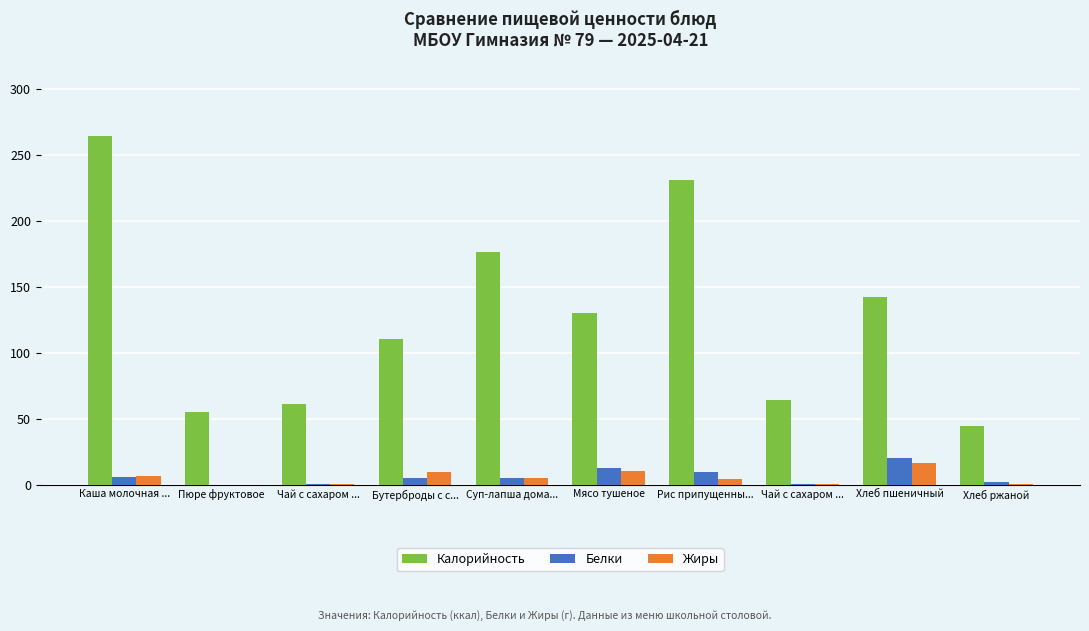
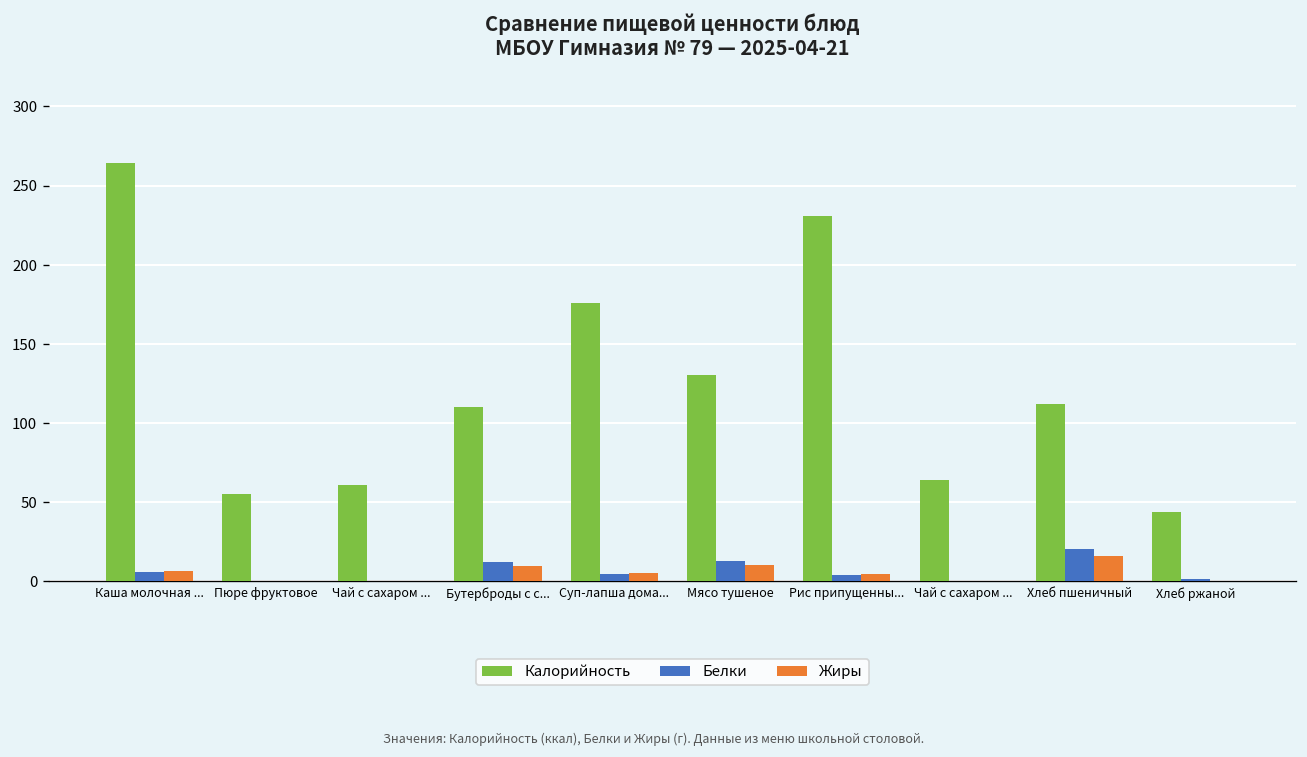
  {
    "Калорийность": {
      "Каша молочная ...": 264,
      "Пюре фруктовое": 55,
      "Бутерброды с с...": 110,
      "Суп-лапша дома...": 176,
      "Мясо тушеное": 130,
      "Рис припущенны...": 231,
-     "Хлеб пшеничный": 142,
+     "Хлеб пшеничный": 112,
      "Хлеб ржаной": 44
    },
    "Белки": {
      "Каша молочная ...": 6,
      "Пюре фруктовое": 0,
-     "Бутерброды с с...": 5,
+     "Бутерброды с с...": 12,
      "Суп-лапша дома...": 5,
      "Мясо тушеное": 13,
-     "Рис припущенны...": 10,
+     "Рис припущенны...": 4,
      "Хлеб пшеничный": 20
    },
    "Жиры": {
      "Каша молочная ...": 7,
      "Пюре фруктовое": 0,
      "Бутерброды с с...": 10,
      "Суп-лапша дома...": 5,
      "Мясо тушеное": 10,
      "Рис припущенны...": 4,
      "Хлеб пшеничный": 16
    }
  }
